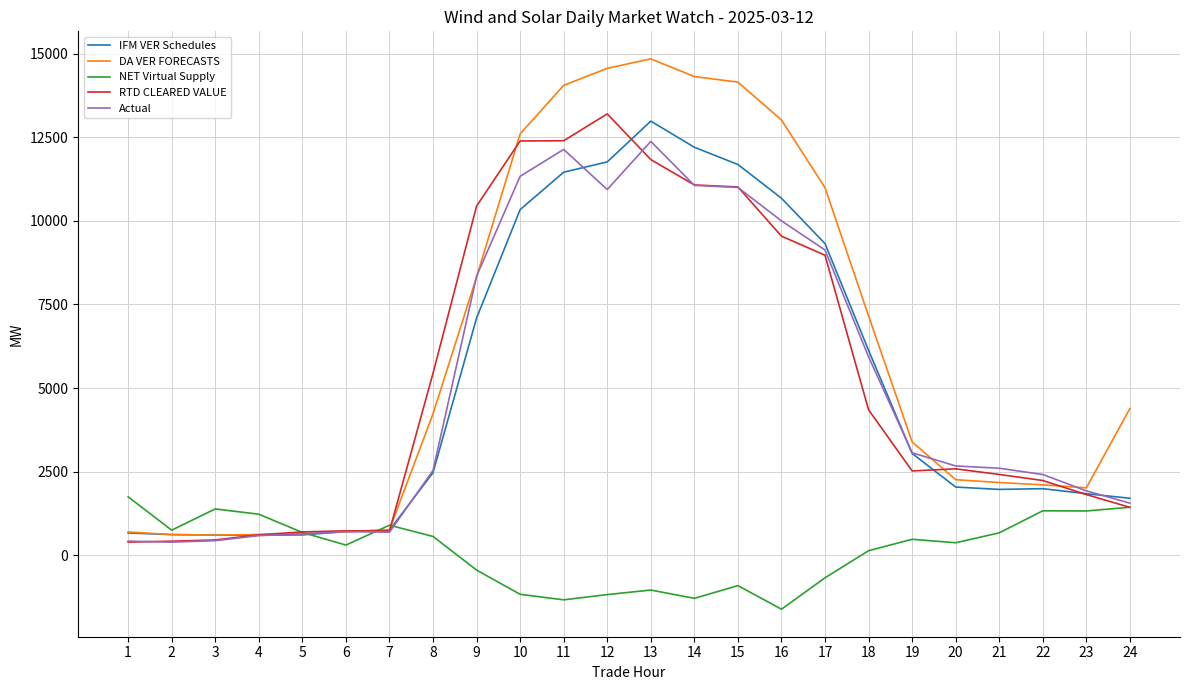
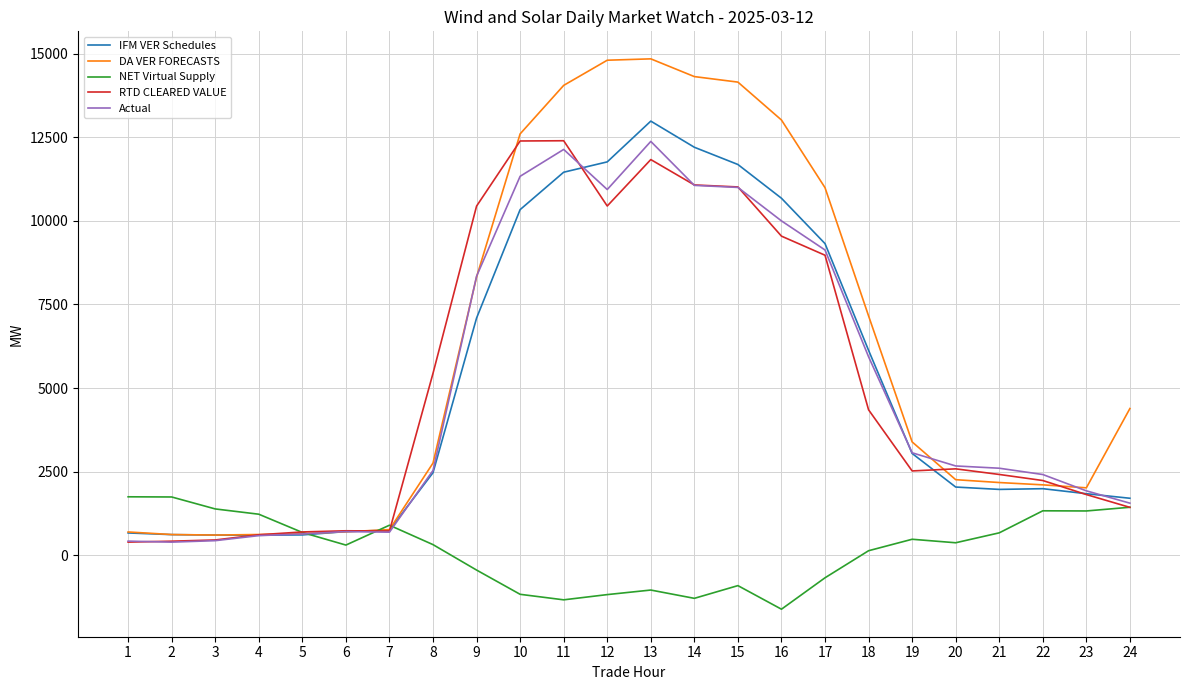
  {
    "IFM VER Schedules": {
      "9": 7100,
      "10": 10300,
      "11": 11500,
      "12": 11800,
      "13": 13000,
      "14": 12200,
      "15": 11700,
      "16": 10700,
      "17": 9300,
      "18": 6100,
      "20": 2000,
      "21": 2000,
      "22": 2000,
      "24": 1700
    },
    "DA VER FORECASTS": {
-     "8": 4200,
+     "8": 2800,
      "10": 12600,
      "11": 14100,
-     "12": 14600,
+     "12": 14800,
      "13": 14800,
      "14": 14300,
      "15": 14200,
      "16": 13000,
      "17": 11000,
      "18": 7200,
      "19": 3400,
      "20": 2300,
      "21": 2200,
      "22": 2100,
      "23": 2000,
      "24": 4400
    },
    "NET Virtual Supply": {
      "1": 1700,
-     "2": 800,
+     "2": 1700,
      "3": 1400,
      "4": 1200,
      "6": 300,
      "7": 900,
-     "8": 600,
+     "8": 300,
      "9": -400,
      "10": -1200,
      "11": -1300,
      "12": -1200,
      "13": -1000,
      "14": -1300,
      "15": -900,
      "16": -1600,
      "17": -700,
      "18": 100,
      "19": 500,
      "20": 400,
      "21": 700,
      "22": 1300,
      "23": 1300
    },
    "RTD CLEARED VALUE": {
      "8": 5400,
      "9": 10400,
      "10": 12400,
      "11": 12400,
-     "12": 13200,
+     "12": 10400,
      "13": 11800,
      "16": 9500,
      "17": 9000,
      "18": 4300,
      "19": 2500,
      "20": 2600,
      "21": 2400,
      "22": 2200
    },
    "Actual": {
      "10": 11300,
      "11": 12100,
      "12": 10900,
      "13": 12400,
      "16": 10000,
      "17": 9100,
      "18": 5900,
      "20": 2700,
      "21": 2600,
      "22": 2400,
      "23": 1900,
      "24": 1600
    }
  }
